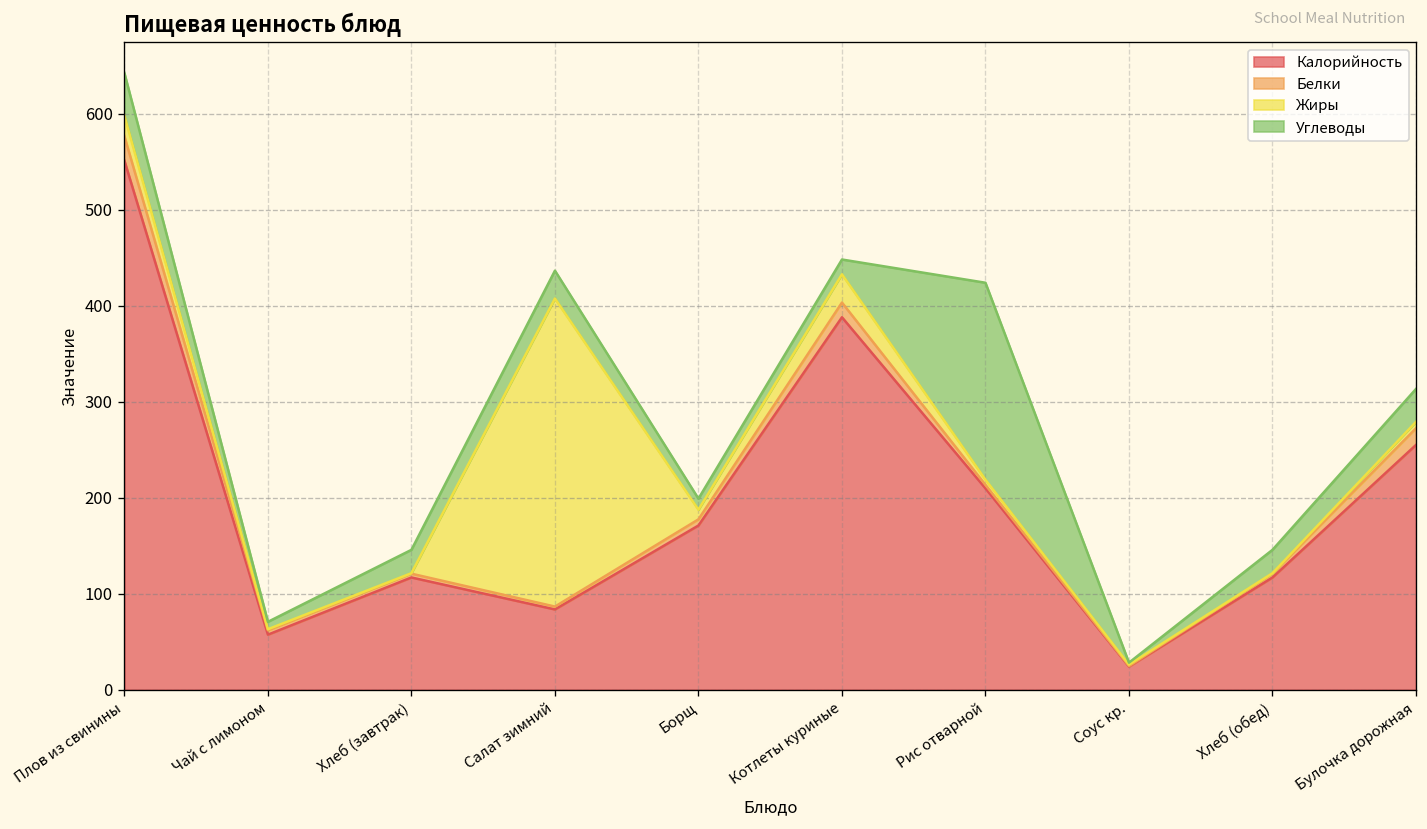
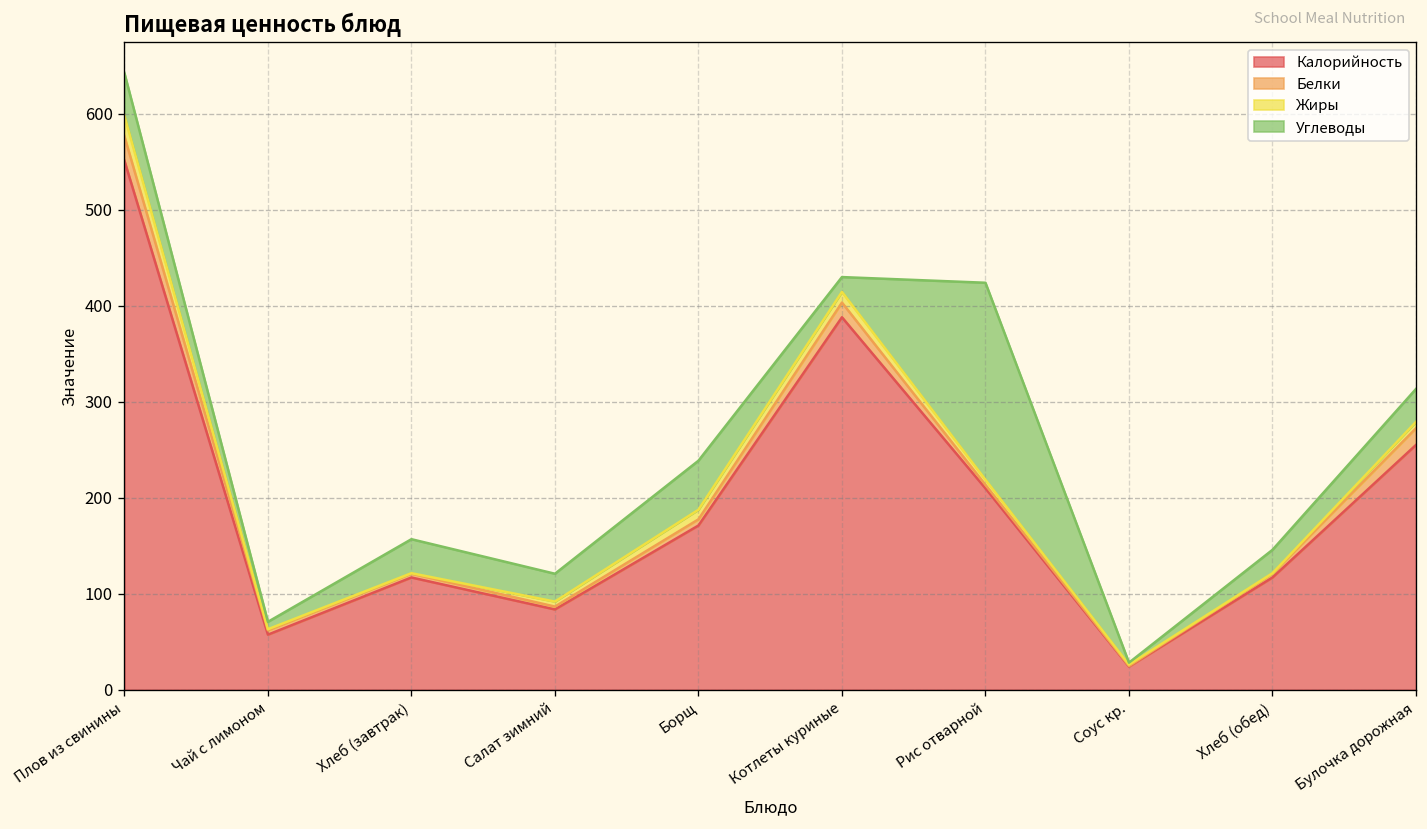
  {
    "Калорийность": {
      "Плов из свинины": 550,
      "Чай с лимоном": 60,
      "Хлеб (завтрак)": 120,
      "Борщ": 170,
      "Котлеты куриные": 390,
      "Рис отварной": 210,
      "Хлеб (обед)": 120,
      "Булочка дорожная": 260
    },
    "Белки": {
      "Плов из свинины": 30,
      "Борщ": 10,
      "Котлеты куриные": 20,
      "Рис отварной": 0,
      "Булочка дорожная": 20
    },
    "Жиры": {
      "Плов из свинины": 20,
-     "Салат зимний": 320,
+     "Салат зимний": 10,
      "Борщ": 10,
-     "Котлеты куриные": 30,
+     "Котлеты куриные": 10,
      "Рис отварной": 10,
      "Булочка дорожная": 10
    },
    "Углеводы": {
      "Плов из свинины": 40,
      "Чай с лимоном": 10,
-     "Хлеб (завтрак)": 20,
+     "Хлеб (завтрак)": 40,
      "Салат зимний": 30,
-     "Борщ": 10,
+     "Борщ": 50,
      "Котлеты куриные": 20,
      "Рис отварной": 210,
      "Хлеб (обед)": 20,
      "Булочка дорожная": 30
    }
  }
